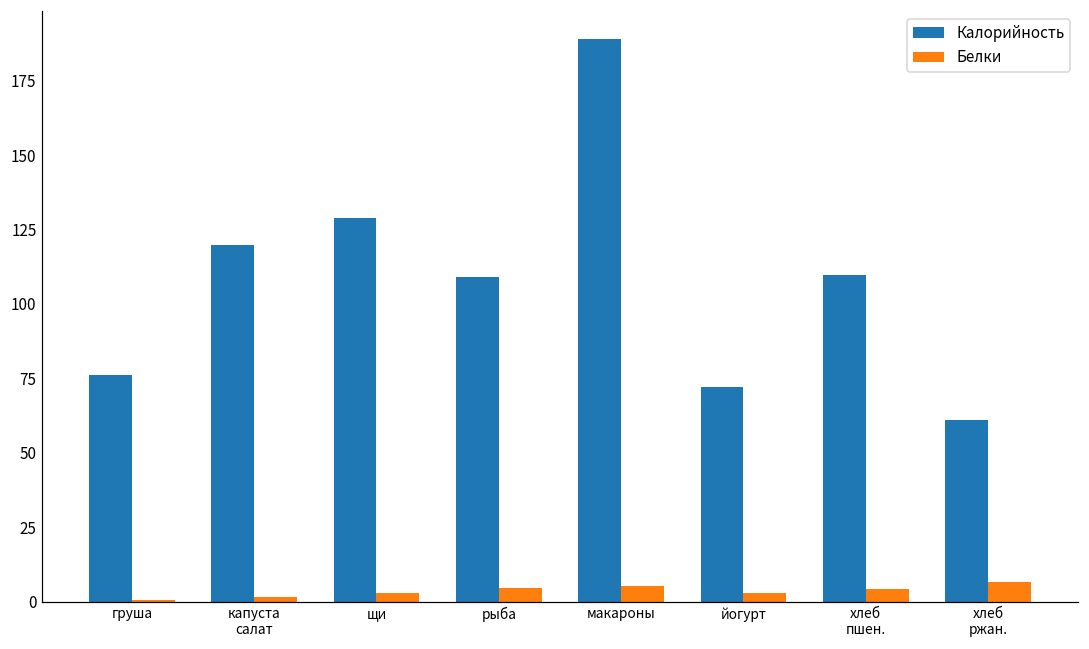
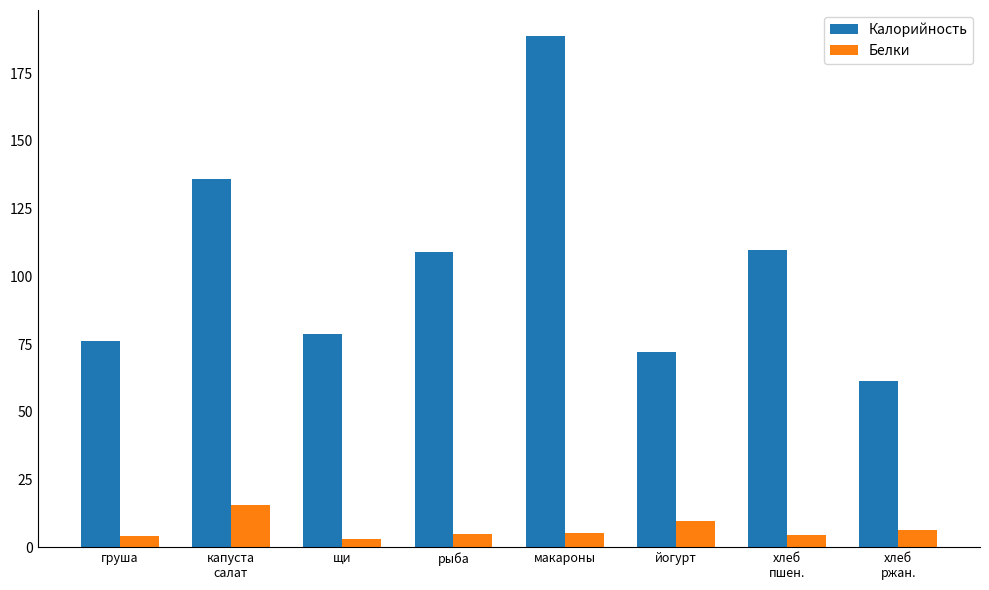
  {
    "Калорийность": {
      "груша": 76,
-     "капуста салат": 120,
-     "щи": 129,
+     "капуста салат": 136,
+     "щи": 79,
      "рыба": 109,
      "макароны": 189,
      "йогурт": 72,
      "хлеб пшен.": 110,
      "хлеб ржан.": 61
    },
    "Белки": {
-     "груша": 1,
-     "капуста салат": 2,
+     "груша": 4,
+     "капуста салат": 16,
      "щи": 3,
      "рыба": 5,
      "макароны": 5,
-     "йогурт": 3,
+     "йогурт": 10,
      "хлеб пшен.": 4,
      "хлеб ржан.": 7
    }
  }
